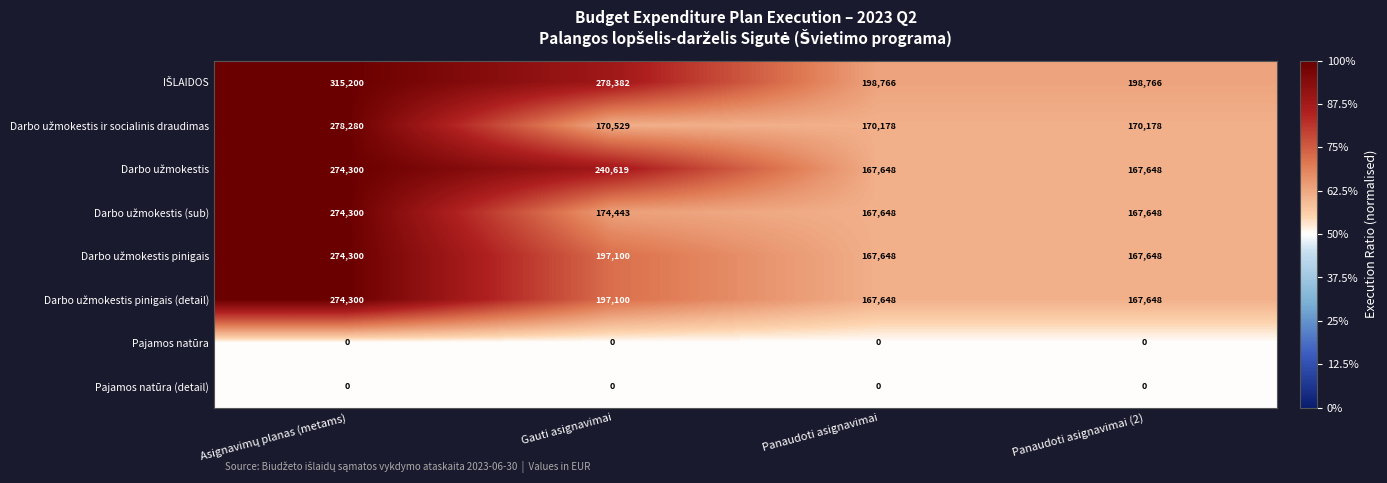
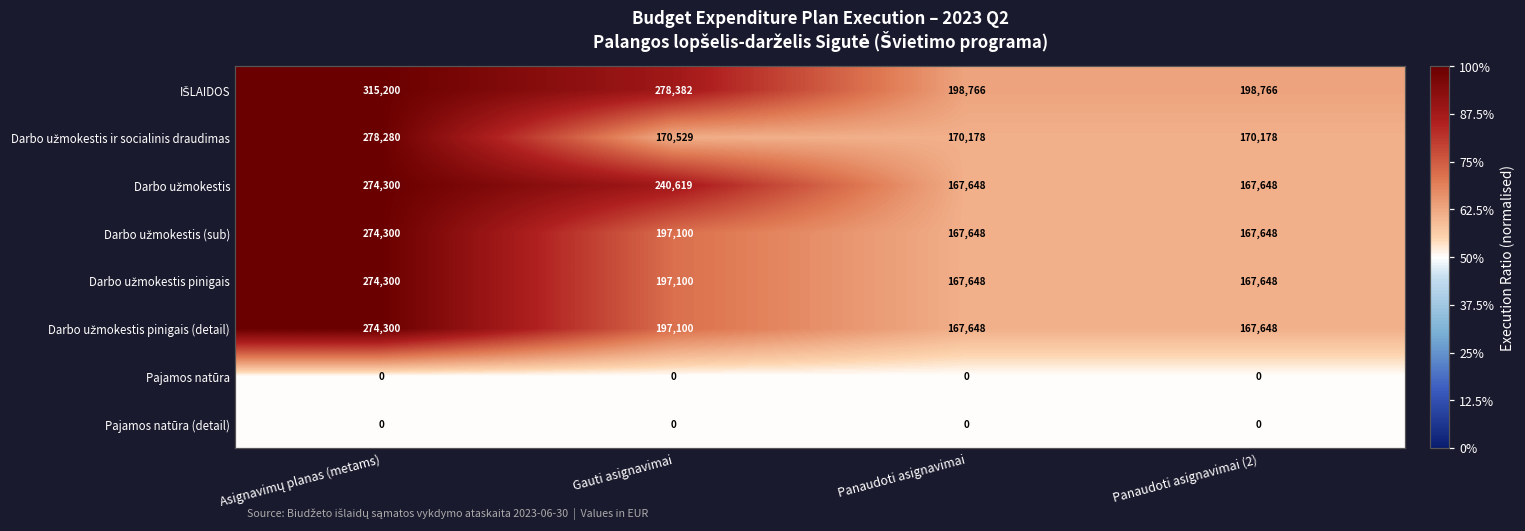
  {
    "IŠLAIDOS": {
      "Asignavimų planas (metams)": "315,200",
      "Gauti asignavimai": "278,382",
      "Panaudoti asignavimai": "198,766",
      "Panaudoti asignavimai (2)": "198,766"
    },
    "Darbo užmokestis ir socialinis draudimas": {
      "Asignavimų planas (metams)": "278,280",
      "Gauti asignavimai": "170,529",
      "Panaudoti asignavimai": "170,178",
      "Panaudoti asignavimai (2)": "170,178"
    },
    "Darbo užmokestis": {
      "Asignavimų planas (metams)": "274,300",
      "Gauti asignavimai": "240,619",
      "Panaudoti asignavimai": "167,648",
      "Panaudoti asignavimai (2)": "167,648"
    },
    "Darbo užmokestis (sub)": {
      "Asignavimų planas (metams)": "274,300",
-     "Gauti asignavimai": "174,443",
+     "Gauti asignavimai": "197,100",
      "Panaudoti asignavimai": "167,648",
      "Panaudoti asignavimai (2)": "167,648"
    },
    "Darbo užmokestis pinigais": {
      "Asignavimų planas (metams)": "274,300",
      "Gauti asignavimai": "197,100",
      "Panaudoti asignavimai": "167,648",
      "Panaudoti asignavimai (2)": "167,648"
    },
    "Darbo užmokestis pinigais (detail)": {
      "Asignavimų planas (metams)": "274,300",
      "Gauti asignavimai": "197,100",
      "Panaudoti asignavimai": "167,648",
      "Panaudoti asignavimai (2)": "167,648"
    },
    "Pajamos natūra": {
      "Asignavimų planas (metams)": "0",
      "Gauti asignavimai": "0",
      "Panaudoti asignavimai": "0",
      "Panaudoti asignavimai (2)": "0"
    },
    "Pajamos natūra (detail)": {
      "Asignavimų planas (metams)": "0",
      "Gauti asignavimai": "0",
      "Panaudoti asignavimai": "0",
      "Panaudoti asignavimai (2)": "0"
    }
  }
